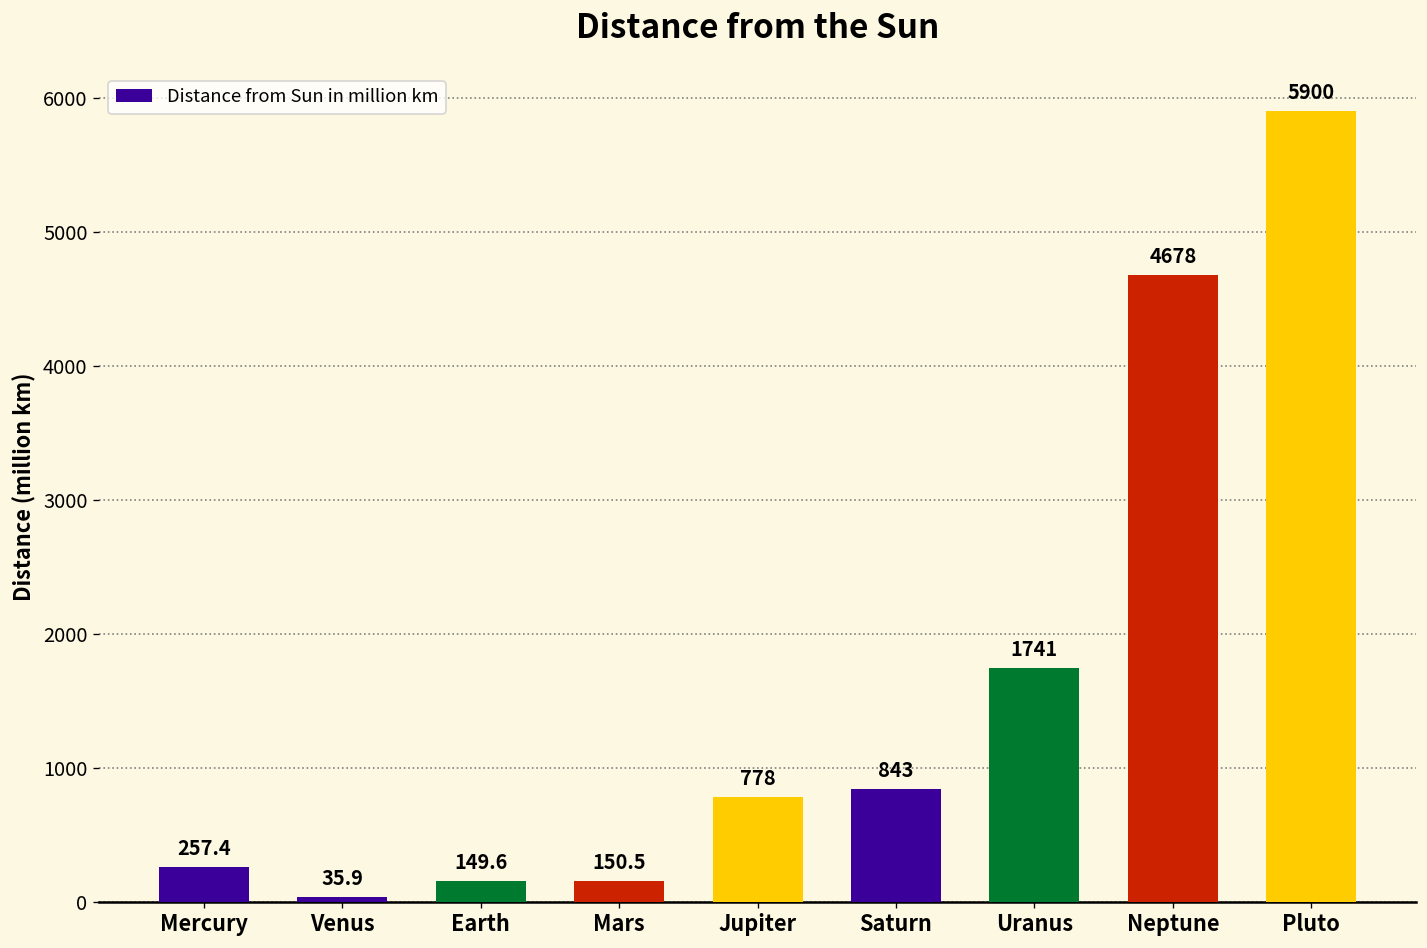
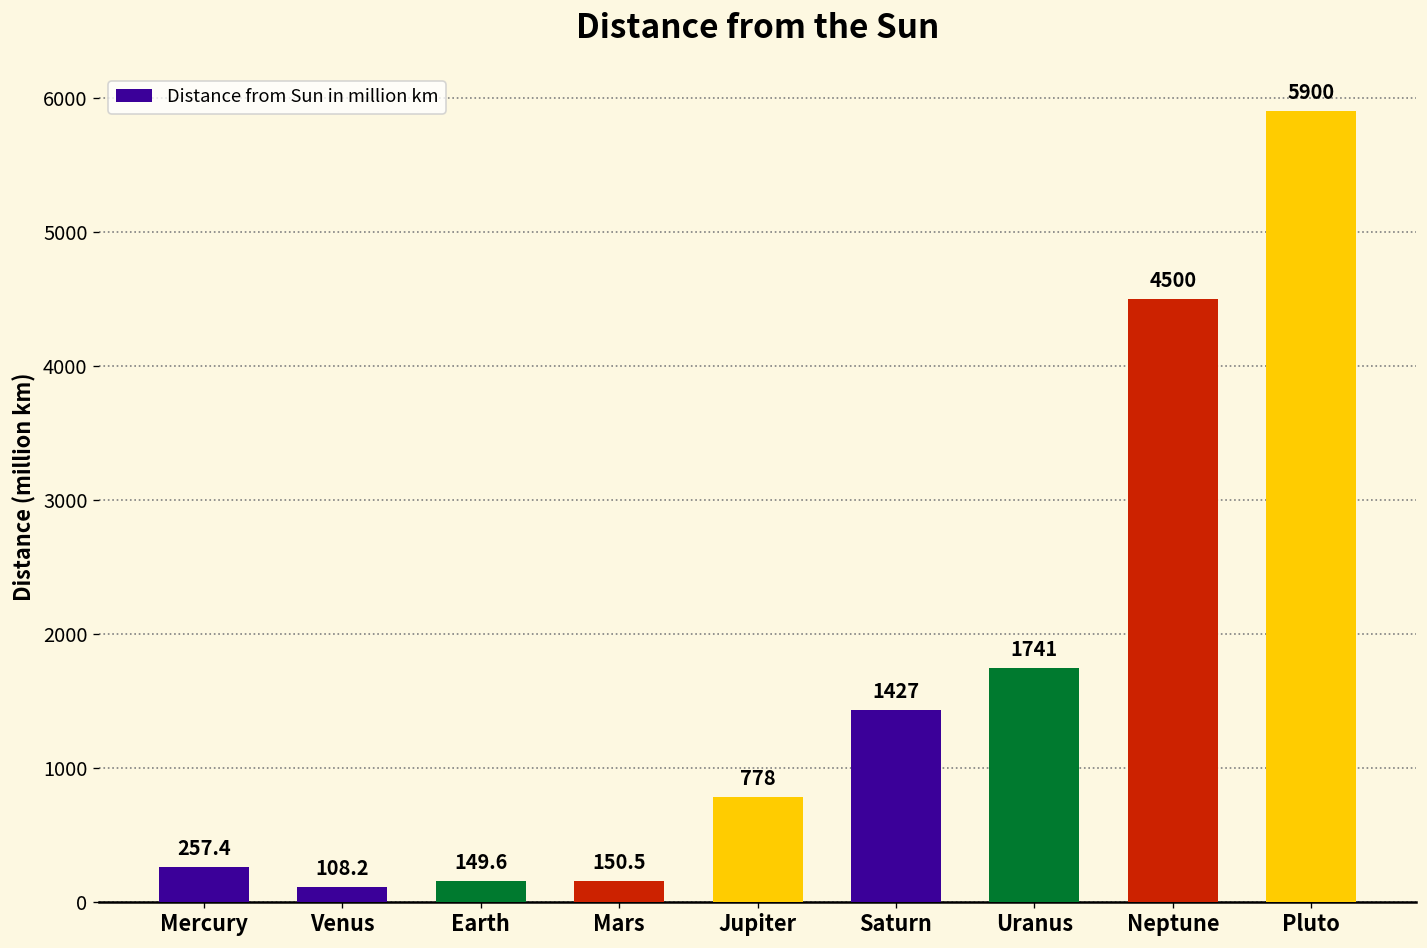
  {
    "Mercury": 257.4,
-   "Venus": 35.9,
+   "Venus": 108.2,
    "Earth": 149.6,
    "Mars": 150.5,
    "Jupiter": 778,
-   "Saturn": 843,
+   "Saturn": 1427,
    "Uranus": 1741,
-   "Neptune": 4678,
+   "Neptune": 4500,
    "Pluto": 5900
  }
